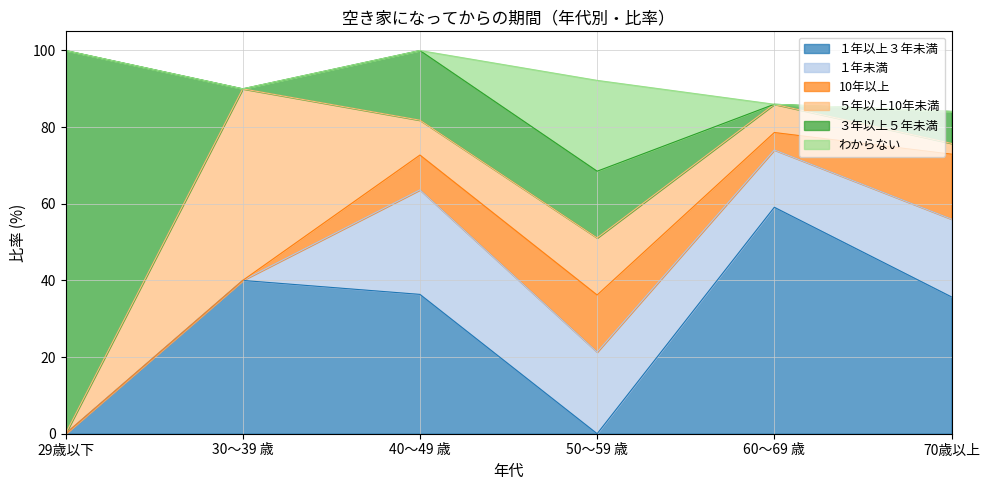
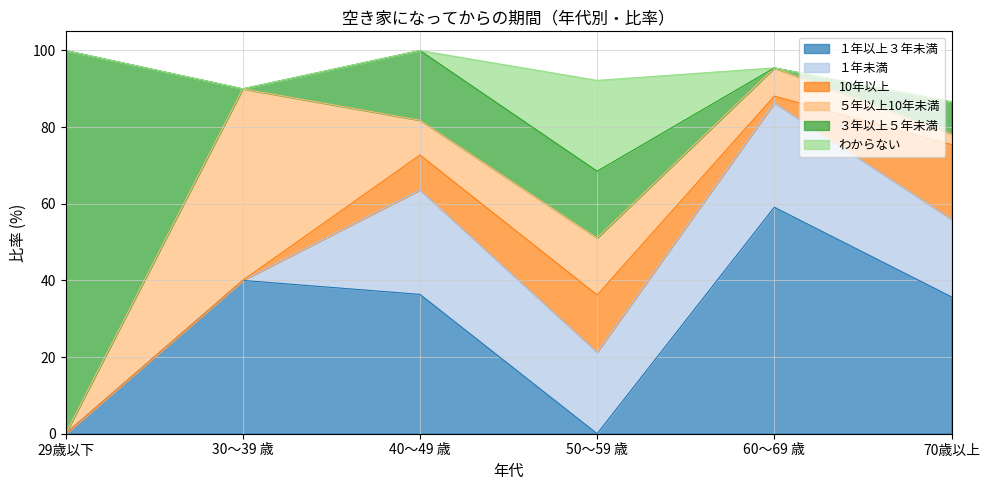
  {
    "１年以上３年未満": {
      "40～49 歳": 36,
      "50～59 歳": 0,
      "60～69 歳": 59,
      "70歳以上": 36
    },
    "１年未満": {
      "40～49 歳": 27,
      "50～59 歳": 21,
-     "60～69 歳": 15,
+     "60～69 歳": 27,
      "70歳以上": 20
    },
    "10年以上": {
      "40～49 歳": 9,
      "50～59 歳": 15,
-     "60～69 歳": 5,
-     "70歳以上": 17
+     "60～69 歳": 2,
+     "70歳以上": 19
    },
    "５年以上10年未満": {
      "40～49 歳": 9,
      "50～59 歳": 15,
      "70歳以上": 3
    },
    "３年以上５年未満": {
      "50～59 歳": 17
    },
    "わからない": {
      "50～59 歳": 24
    }
  }
